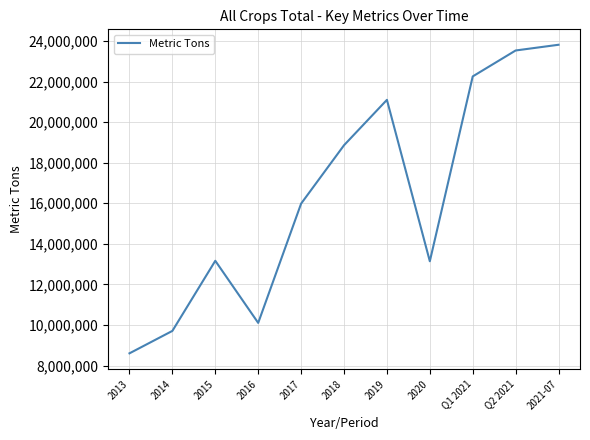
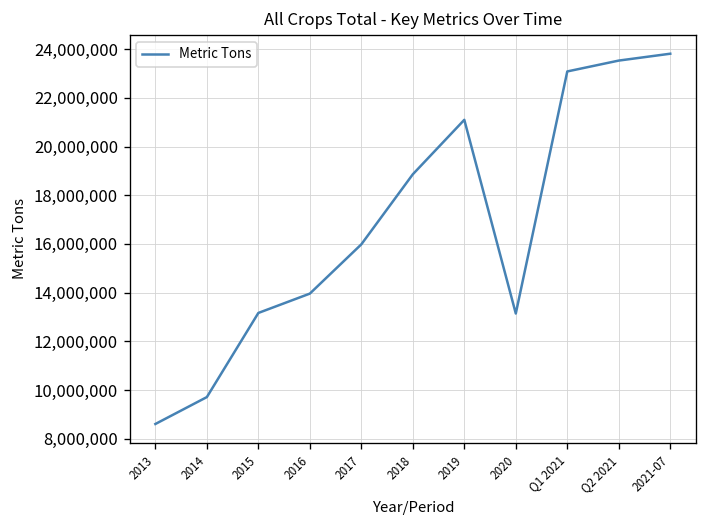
  {
    "2013": "8,600,000",
    "2014": "9,700,000",
    "2015": "13,200,000",
-   "2016": "10,100,000",
+   "2016": "14,000,000",
    "2017": "16,000,000",
    "2018": "18,900,000",
    "2019": "21,100,000",
    "2020": "13,100,000",
-   "Q1 2021": "22,300,000",
+   "Q1 2021": "23,100,000",
    "Q2 2021": "23,500,000",
    "2021-07": "23,800,000"
  }
